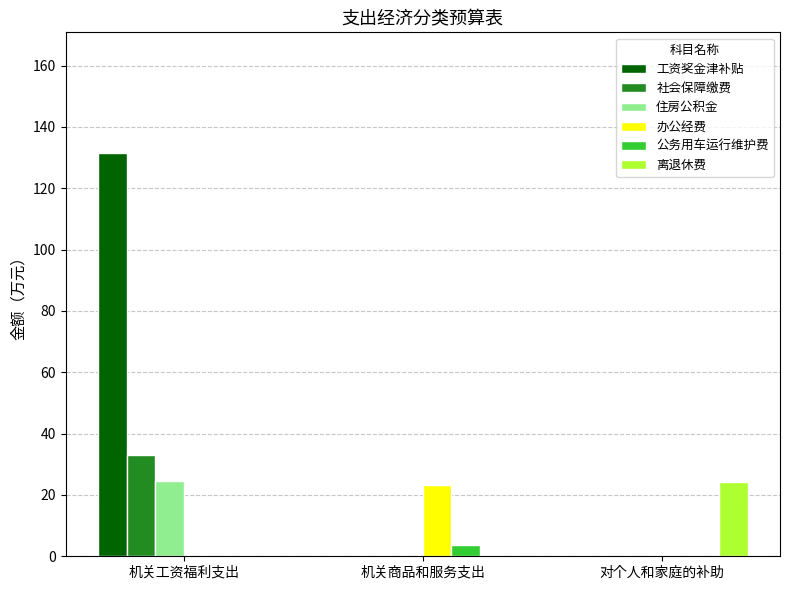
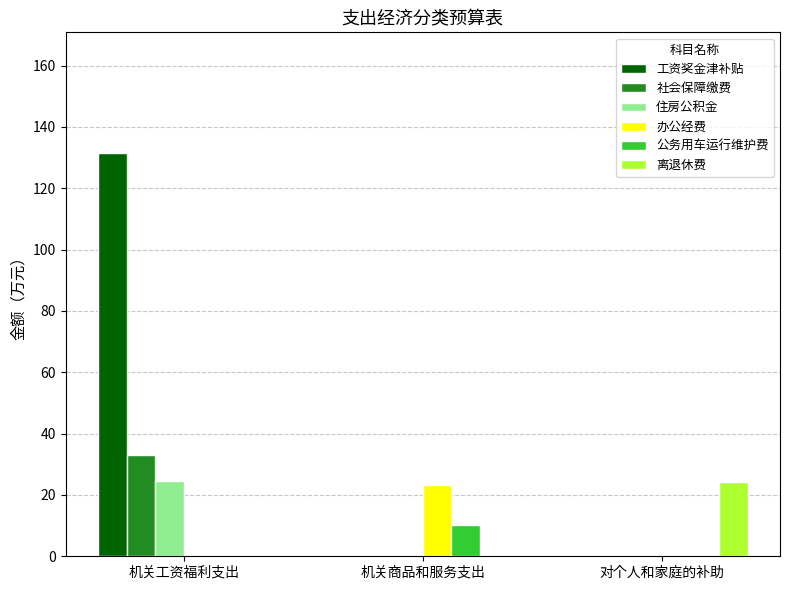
  {
    "工资奖金津补贴": {
      "机关工资福利支出": 131,
      "机关商品和服务支出": 0,
      "对个人和家庭的补助": 0
    },
    "社会保障缴费": {
      "机关工资福利支出": 33,
      "机关商品和服务支出": 0,
      "对个人和家庭的补助": 0
    },
    "住房公积金": {
      "机关工资福利支出": 25,
      "机关商品和服务支出": 0,
      "对个人和家庭的补助": 0
    },
    "办公经费": {
      "机关工资福利支出": 0,
      "机关商品和服务支出": 23,
      "对个人和家庭的补助": 0
    },
    "公务用车运行维护费": {
      "机关工资福利支出": 0,
-     "机关商品和服务支出": 4,
+     "机关商品和服务支出": 10,
      "对个人和家庭的补助": 0
    },
    "离退休费": {
      "机关工资福利支出": 0,
      "机关商品和服务支出": 0,
      "对个人和家庭的补助": 24
    }
  }
